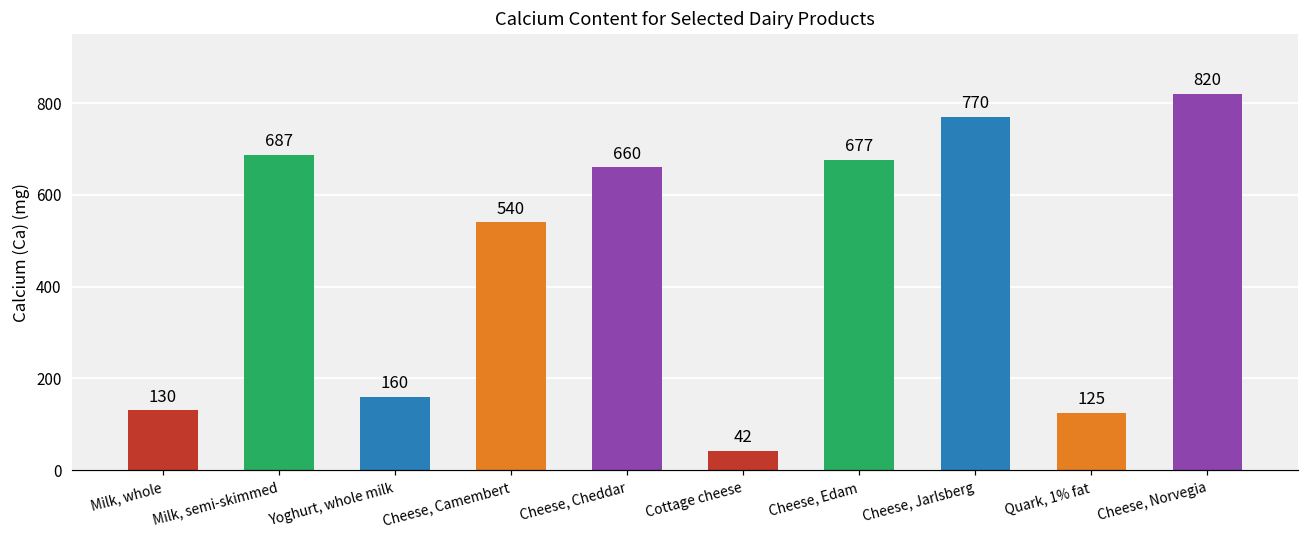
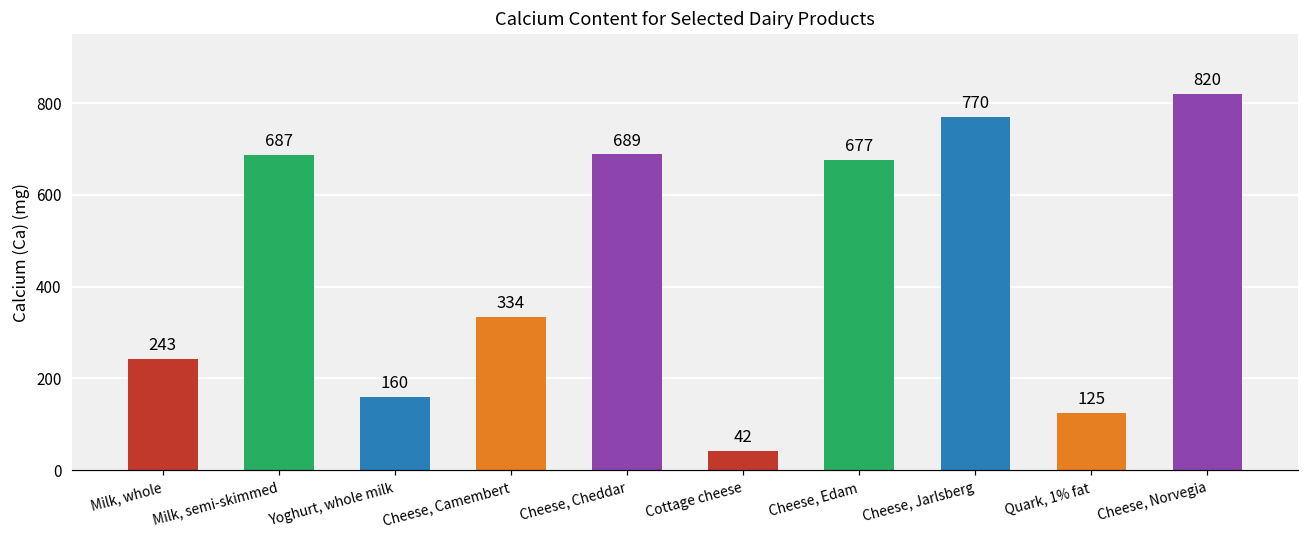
  {
-   "Milk, whole": 130,
+   "Milk, whole": 243,
    "Milk, semi-skimmed": 687,
    "Yoghurt, whole milk": 160,
-   "Cheese, Camembert": 540,
-   "Cheese, Cheddar": 660,
+   "Cheese, Camembert": 334,
+   "Cheese, Cheddar": 689,
    "Cottage cheese": 42,
    "Cheese, Edam": 677,
    "Cheese, Jarlsberg": 770,
    "Quark, 1% fat": 125,
    "Cheese, Norvegia": 820
  }
